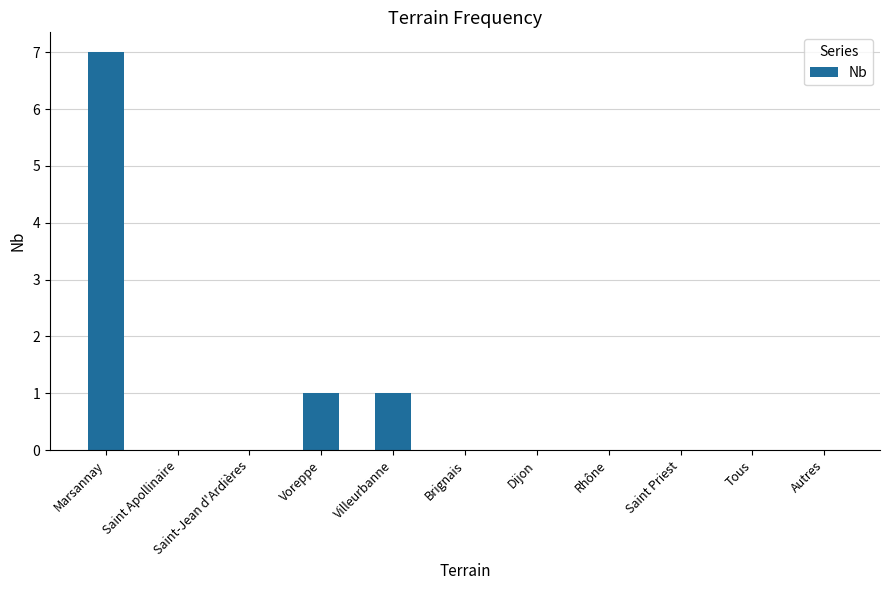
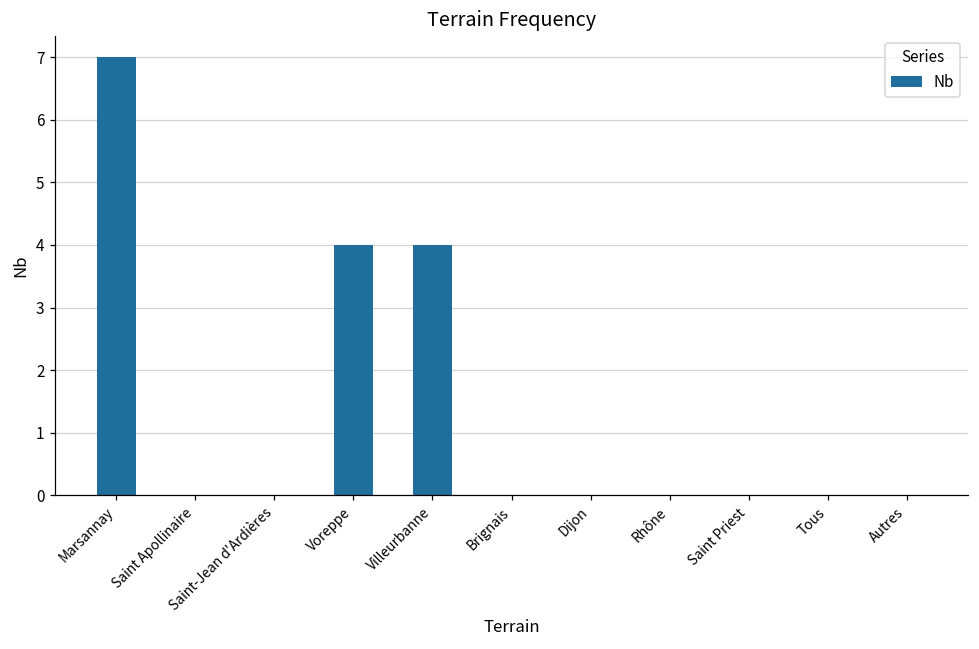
  {
    "Marsannay": 7,
    "Saint Apollinaire": 0,
    "Saint-Jean d'Ardières": 0,
-   "Voreppe": 1,
-   "Villeurbanne": 1,
+   "Voreppe": 4,
+   "Villeurbanne": 4,
    "Brignais": 0,
    "Dijon": 0,
    "Rhône": 0,
    "Saint Priest": 0,
    "Tous": 0,
    "Autres": 0
  }
